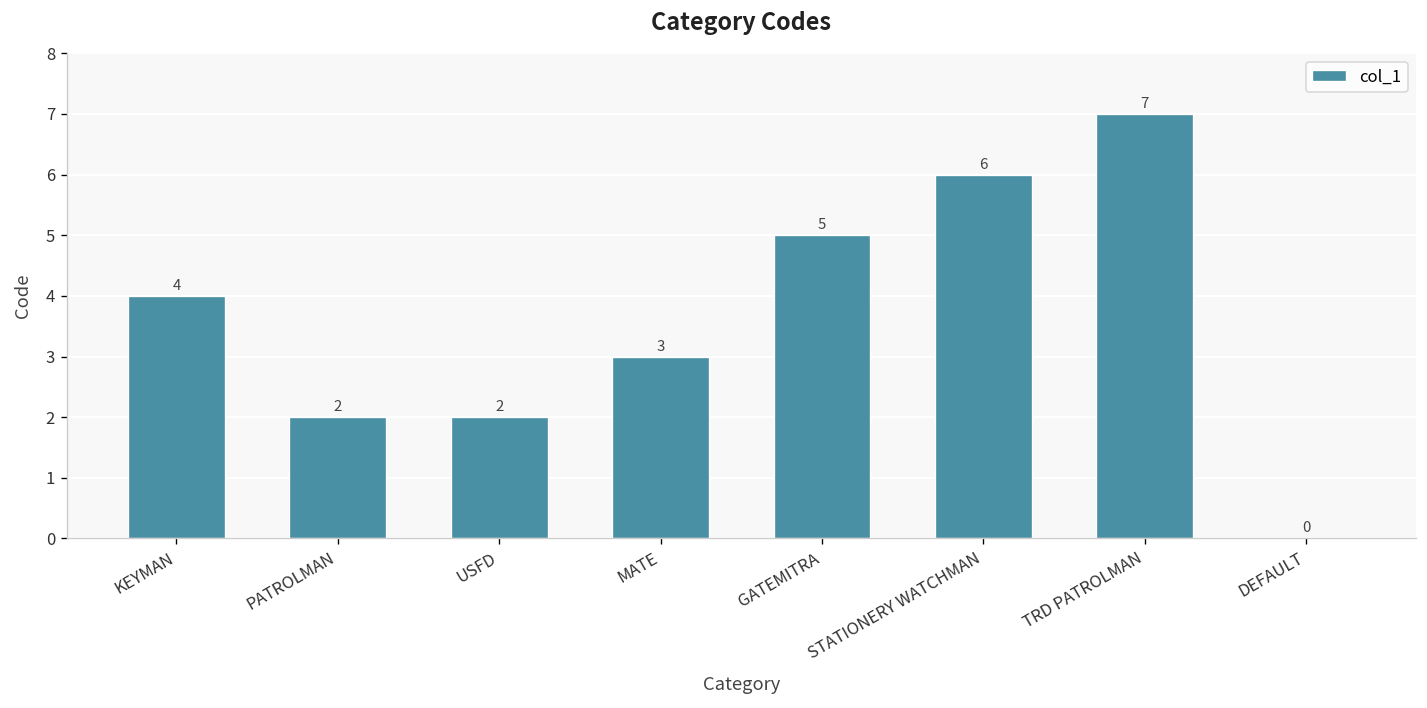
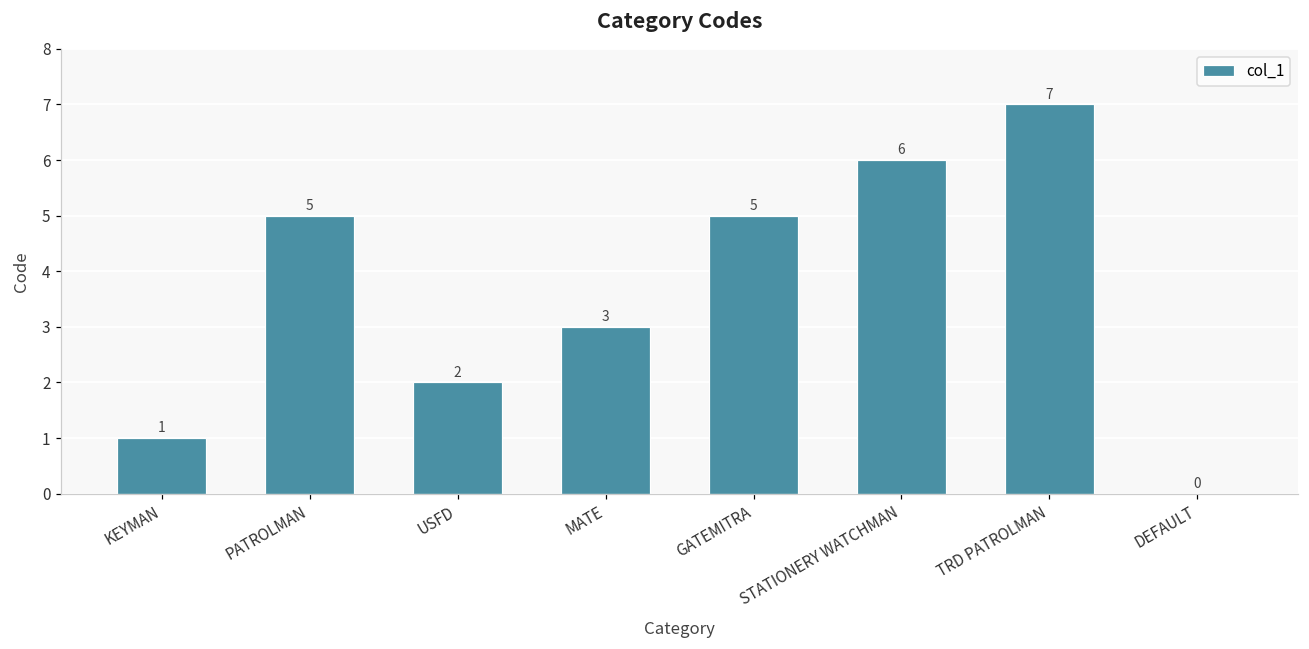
  {
-   "KEYMAN": 4,
-   "PATROLMAN": 2,
+   "KEYMAN": 1,
+   "PATROLMAN": 5,
    "USFD": 2,
    "MATE": 3,
    "GATEMITRA": 5,
    "STATIONERY WATCHMAN": 6,
    "TRD PATROLMAN": 7,
    "DEFAULT": 0
  }
